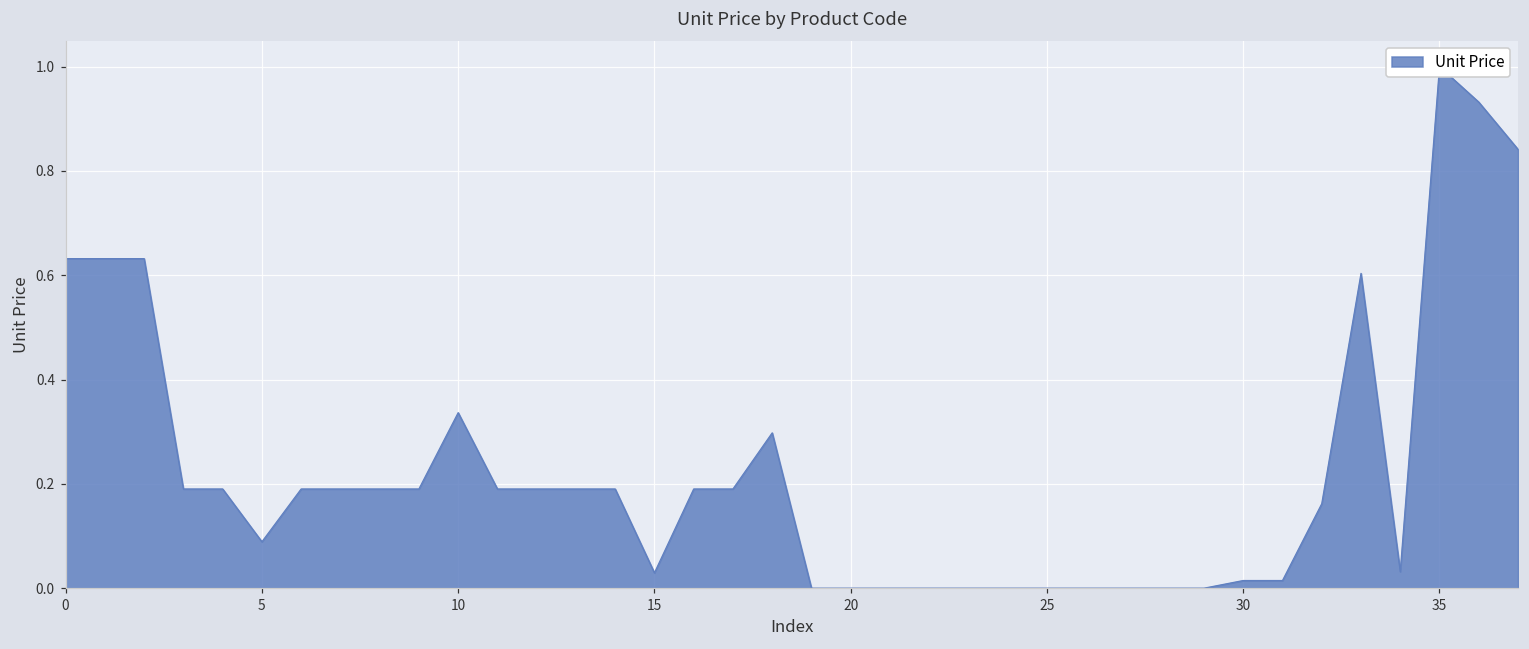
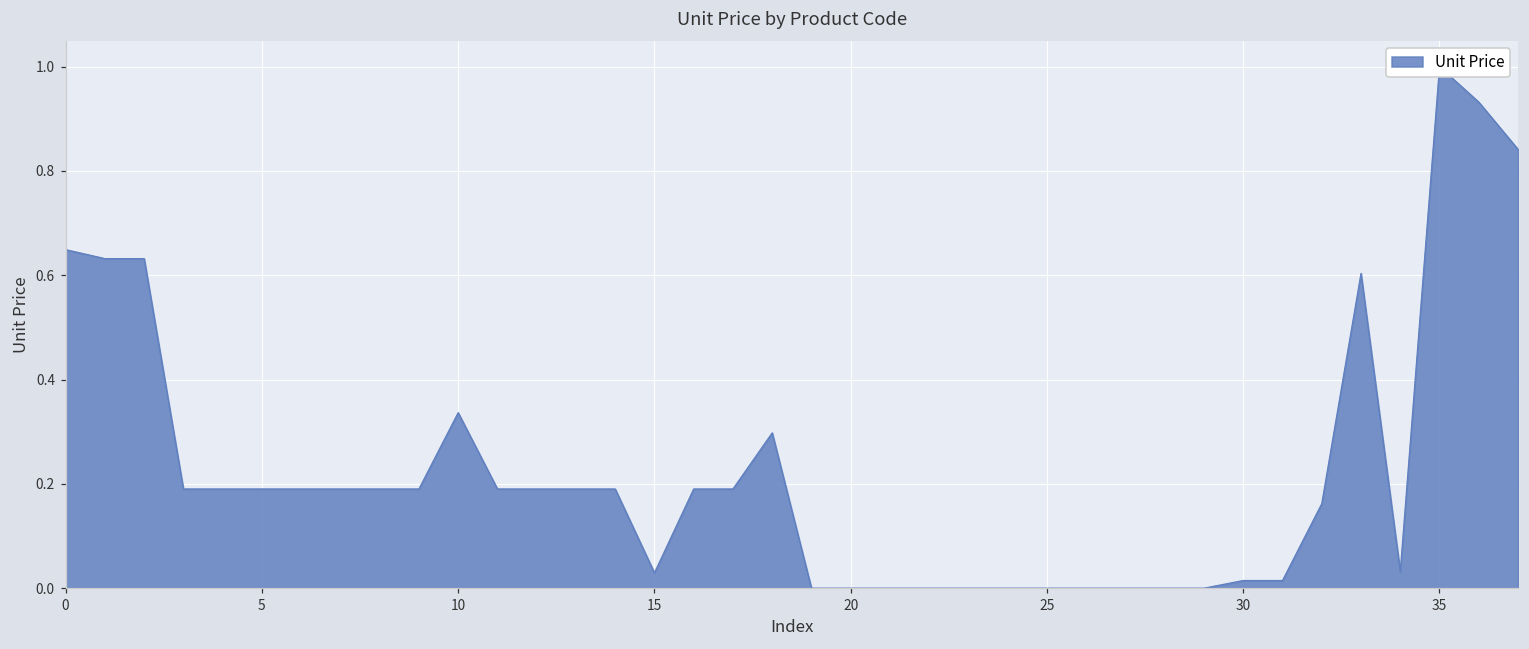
  {
-   "0": 0.63,
-   "5": 0.09,
+   "0": 0.65,
+   "5": 0.19,
    "10": 0.34,
    "15": 0.03,
    "20": 0.00,
    "25": 0.00,
    "30": 0.01
  }
